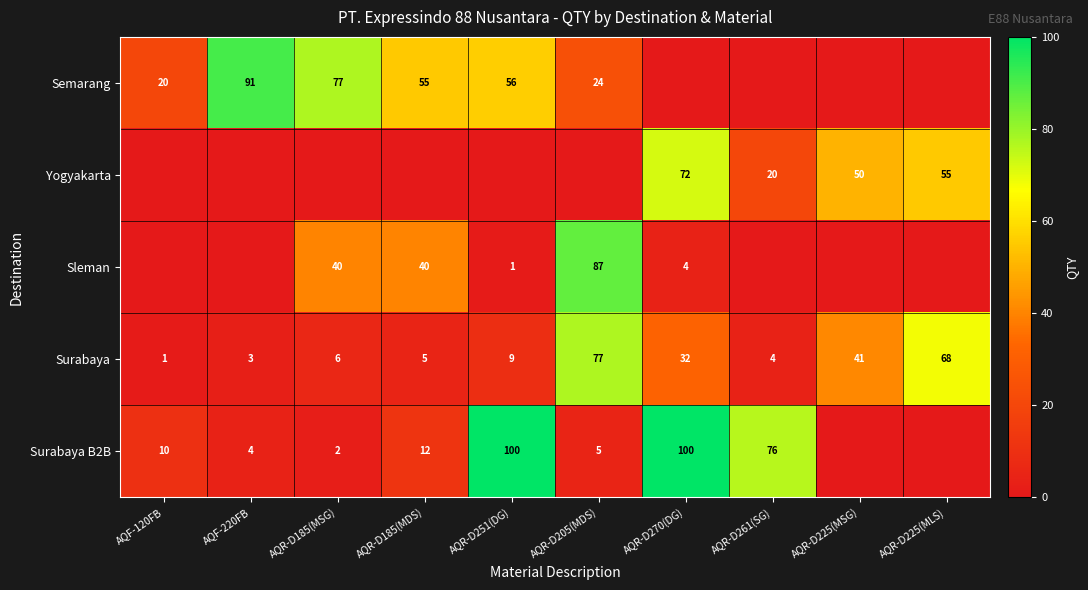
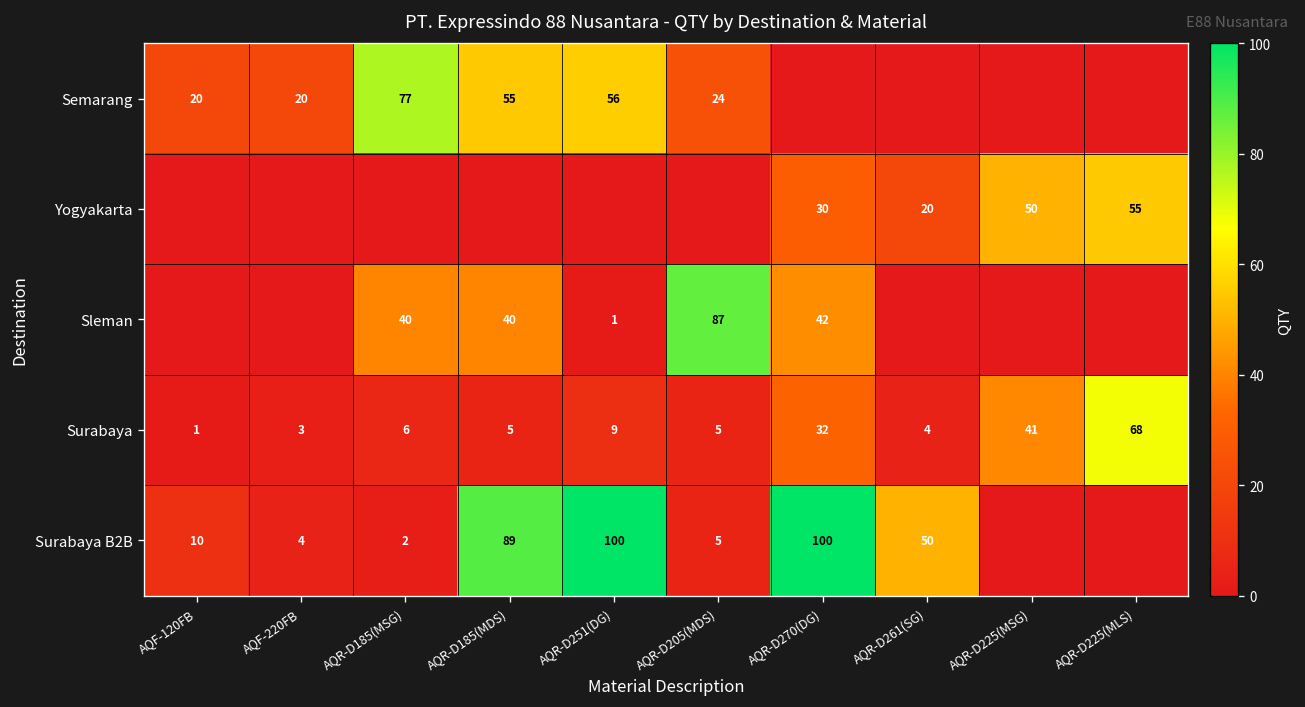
  {
    "Semarang": {
      "AQF-120FB": 20,
-     "AQF-220FB": 91,
+     "AQF-220FB": 20,
      "AQR-D185(MSG)": 77,
      "AQR-D185(MDS)": 55,
      "AQR-D251(DG)": 56,
      "AQR-D205(MDS)": 24
    },
    "Yogyakarta": {
-     "AQR-D270(DG)": 72,
+     "AQR-D270(DG)": 30,
      "AQR-D261(SG)": 20,
      "AQR-D225(MSG)": 50,
      "AQR-D225(MLS)": 55
    },
    "Sleman": {
      "AQR-D185(MSG)": 40,
      "AQR-D185(MDS)": 40,
      "AQR-D251(DG)": 1,
      "AQR-D205(MDS)": 87,
-     "AQR-D270(DG)": 4
+     "AQR-D270(DG)": 42
    },
    "Surabaya": {
      "AQF-120FB": 1,
      "AQF-220FB": 3,
      "AQR-D185(MSG)": 6,
      "AQR-D185(MDS)": 5,
      "AQR-D251(DG)": 9,
-     "AQR-D205(MDS)": 77,
+     "AQR-D205(MDS)": 5,
      "AQR-D270(DG)": 32,
      "AQR-D261(SG)": 4,
      "AQR-D225(MSG)": 41,
      "AQR-D225(MLS)": 68
    },
    "Surabaya B2B": {
      "AQF-120FB": 10,
      "AQF-220FB": 4,
      "AQR-D185(MSG)": 2,
-     "AQR-D185(MDS)": 12,
+     "AQR-D185(MDS)": 89,
      "AQR-D251(DG)": 100,
      "AQR-D205(MDS)": 5,
      "AQR-D270(DG)": 100,
-     "AQR-D261(SG)": 76
+     "AQR-D261(SG)": 50
    }
  }
